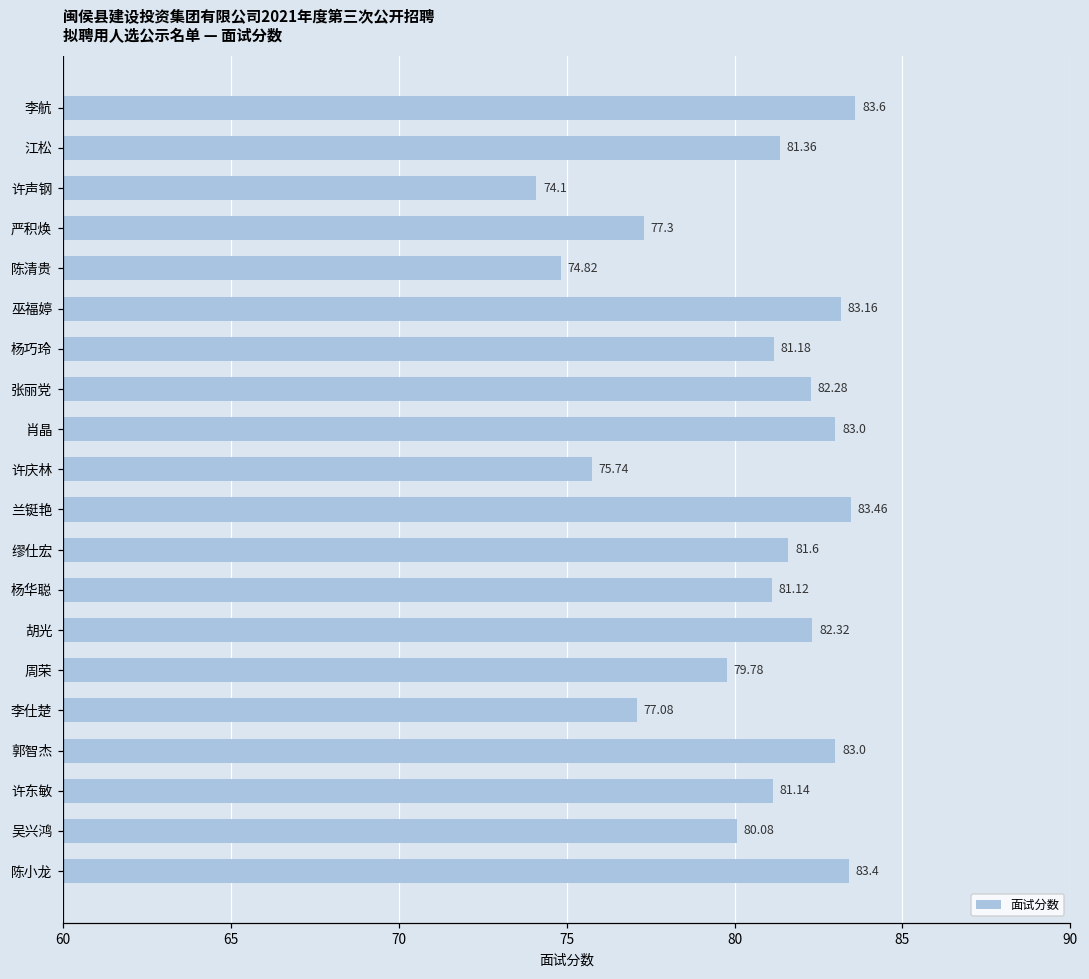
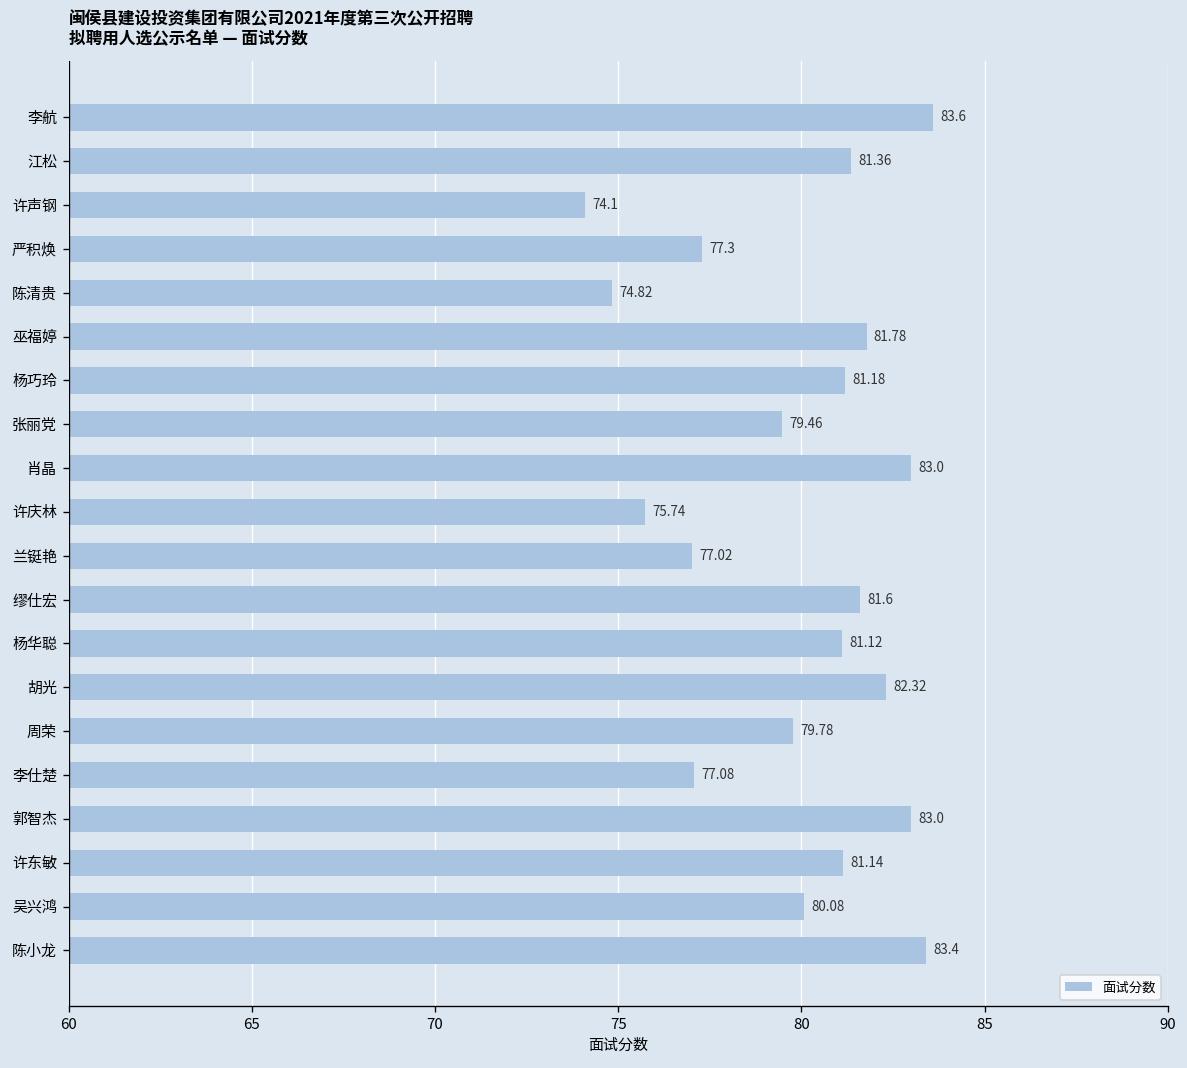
  {
    "李航": 83.6,
    "江松": 81.36,
    "许声钢": 74.1,
    "严积焕": 77.3,
    "陈清贵": 74.82,
-   "巫福婷": 83.16,
+   "巫福婷": 81.78,
    "杨巧玲": 81.18,
-   "张丽党": 82.28,
+   "张丽党": 79.46,
    "肖晶": 83.0,
    "许庆林": 75.74,
-   "兰铤艳": 83.46,
+   "兰铤艳": 77.02,
    "缪仕宏": 81.6,
    "杨华聪": 81.12,
    "胡光": 82.32,
    "周荣": 79.78,
    "李仕楚": 77.08,
    "郭智杰": 83.0,
    "许东敏": 81.14,
    "吴兴鸿": 80.08,
    "陈小龙": 83.4
  }
